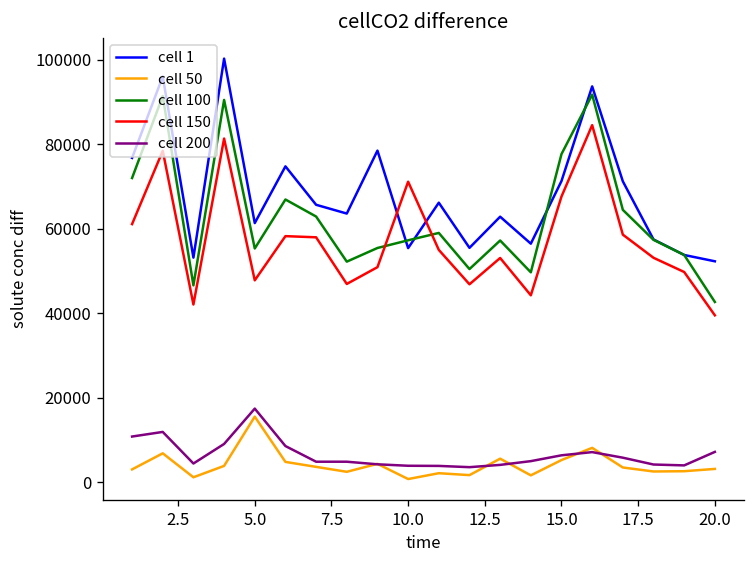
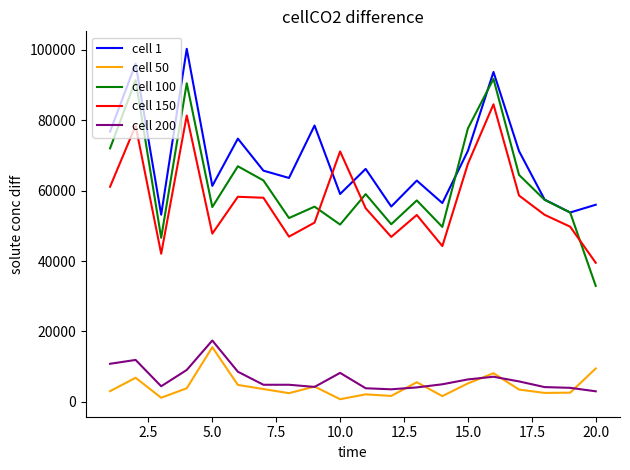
  {
    "cell 1": {
      "5.0": 61000,
-     "10.0": 55000,
+     "10.0": 59000,
      "15.0": 71000,
-     "20.0": 52000
+     "20.0": 56000
    },
    "cell 50": {
      "5.0": 16000,
      "10.0": 1000,
      "15.0": 5000,
-     "20.0": 3000
+     "20.0": 9000
    },
    "cell 100": {
      "5.0": 55000,
-     "10.0": 57000,
+     "10.0": 50000,
      "15.0": 78000,
-     "20.0": 43000
+     "20.0": 33000
    },
    "cell 150": {
      "5.0": 48000,
      "10.0": 71000,
      "15.0": 68000,
      "20.0": 40000
    },
    "cell 200": {
      "5.0": 17000,
-     "10.0": 4000,
+     "10.0": 8000,
      "15.0": 6000,
-     "20.0": 7000
+     "20.0": 3000
    }
  }
